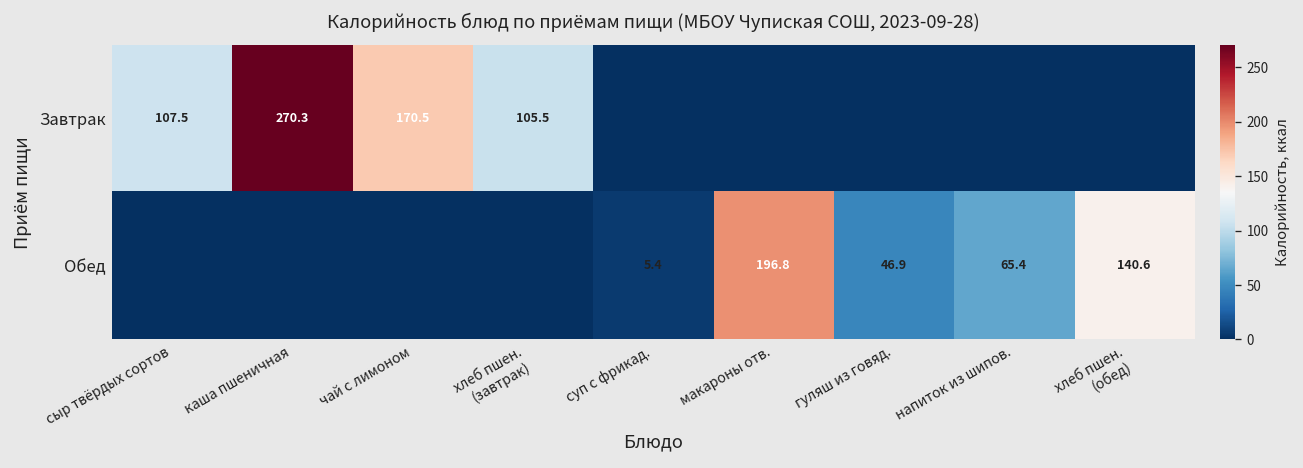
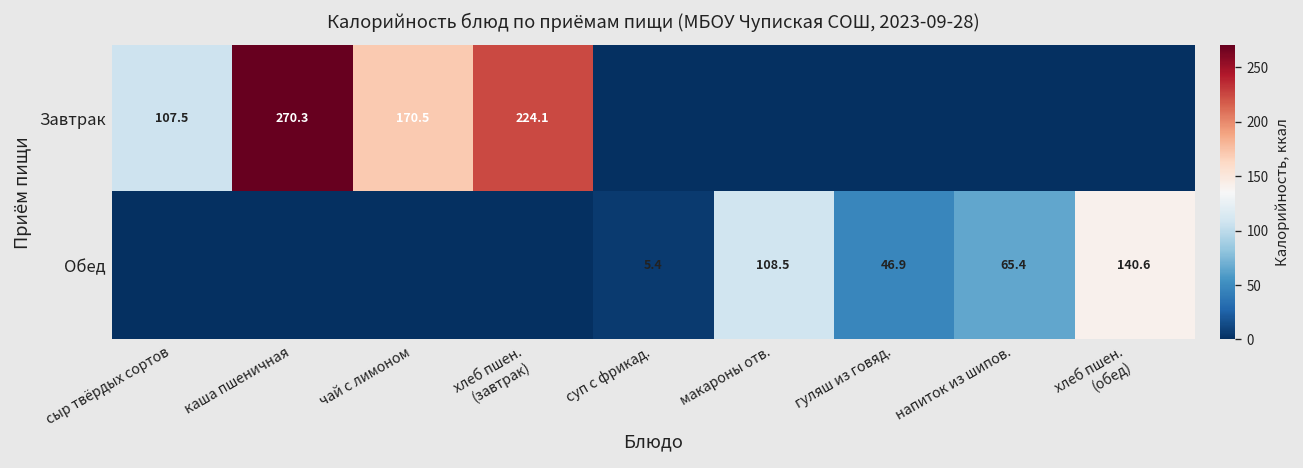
  {
    "Завтрак": {
      "сыр твёрдых сортов": 107.5,
      "каша пшеничная": 270.3,
      "чай с лимоном": 170.5,
-     "хлеб пшен. (завтрак)": 105.5
+     "хлеб пшен. (завтрак)": 224.1
    },
    "Обед": {
      "суп с фрикад.": 5.4,
-     "макароны отв.": 196.8,
+     "макароны отв.": 108.5,
      "гуляш из говяд.": 46.9,
      "напиток из шипов.": 65.4,
      "хлеб пшен. (обед)": 140.6
    }
  }
